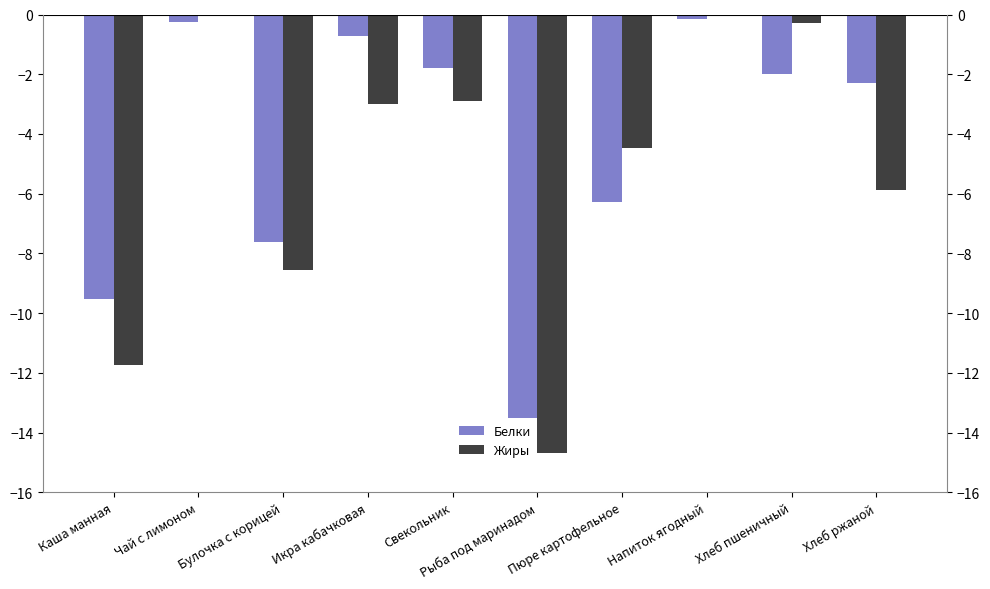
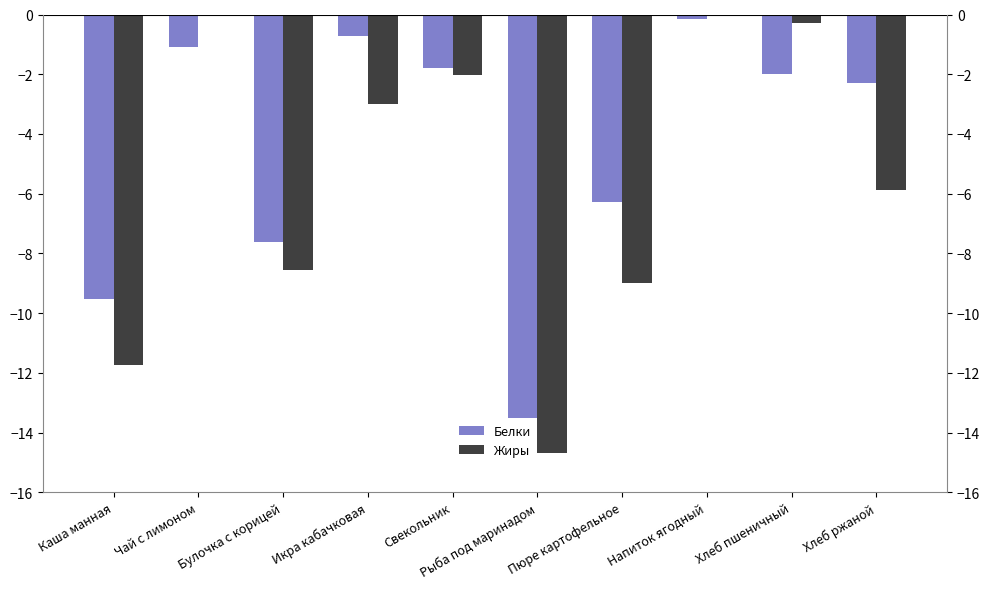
  {
    "Белки": {
      "Каша манная": -9.5,
-     "Чай с лимоном": -0.2,
+     "Чай с лимоном": -1.1,
      "Булочка с корицей": -7.6,
      "Икра кабачковая": -0.7,
      "Свекольник": -1.8,
      "Рыба под маринадом": -13.5,
      "Пюре картофельное": -6.3,
      "Напиток ягодный": -0.1,
      "Хлеб пшеничный": -2.0,
      "Хлеб ржаной": -2.3
    },
    "Жиры": {
      "Каша манная": -11.7,
      "Чай с лимоном": 0.0,
      "Булочка с корицей": -8.6,
      "Икра кабачковая": -3.0,
-     "Свекольник": -2.9,
+     "Свекольник": -2.0,
      "Рыба под маринадом": -14.7,
-     "Пюре картофельное": -4.5,
+     "Пюре картофельное": -9.0,
      "Хлеб пшеничный": -0.3,
      "Хлеб ржаной": -5.9
    }
  }
